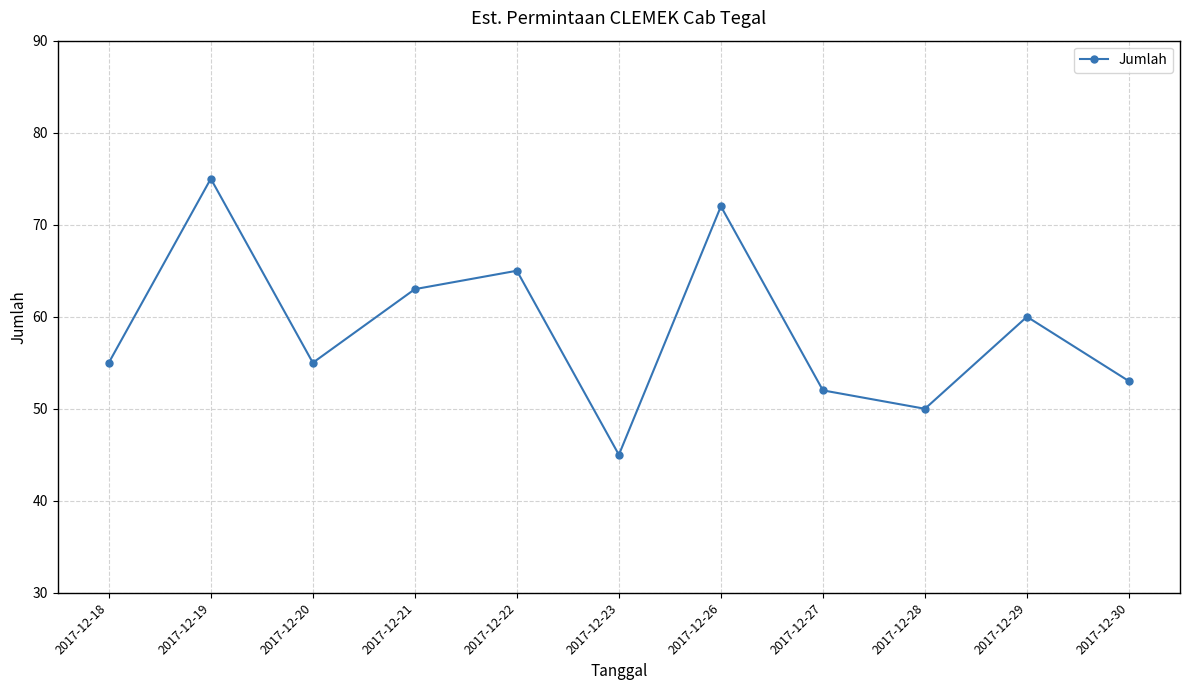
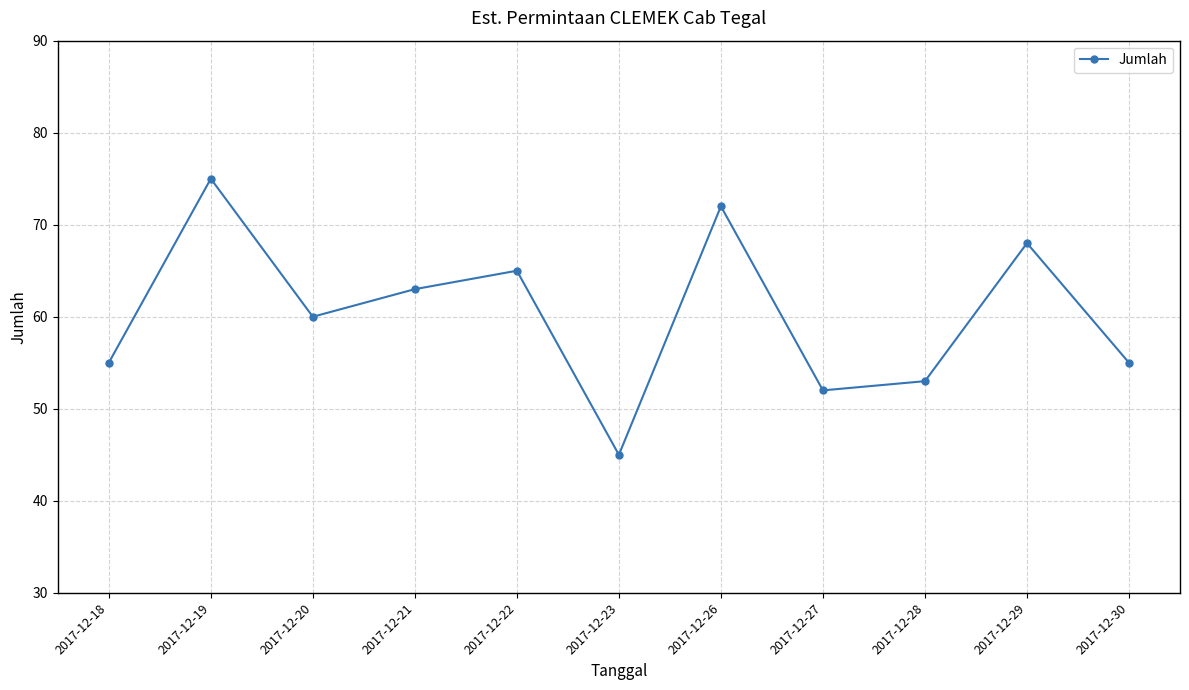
  {
    "2017-12-18": 55,
    "2017-12-19": 75,
-   "2017-12-20": 55,
+   "2017-12-20": 60,
    "2017-12-21": 63,
    "2017-12-22": 65,
    "2017-12-23": 45,
    "2017-12-26": 72,
    "2017-12-27": 52,
-   "2017-12-28": 50,
-   "2017-12-29": 60,
-   "2017-12-30": 53
+   "2017-12-28": 53,
+   "2017-12-29": 68,
+   "2017-12-30": 55
  }
